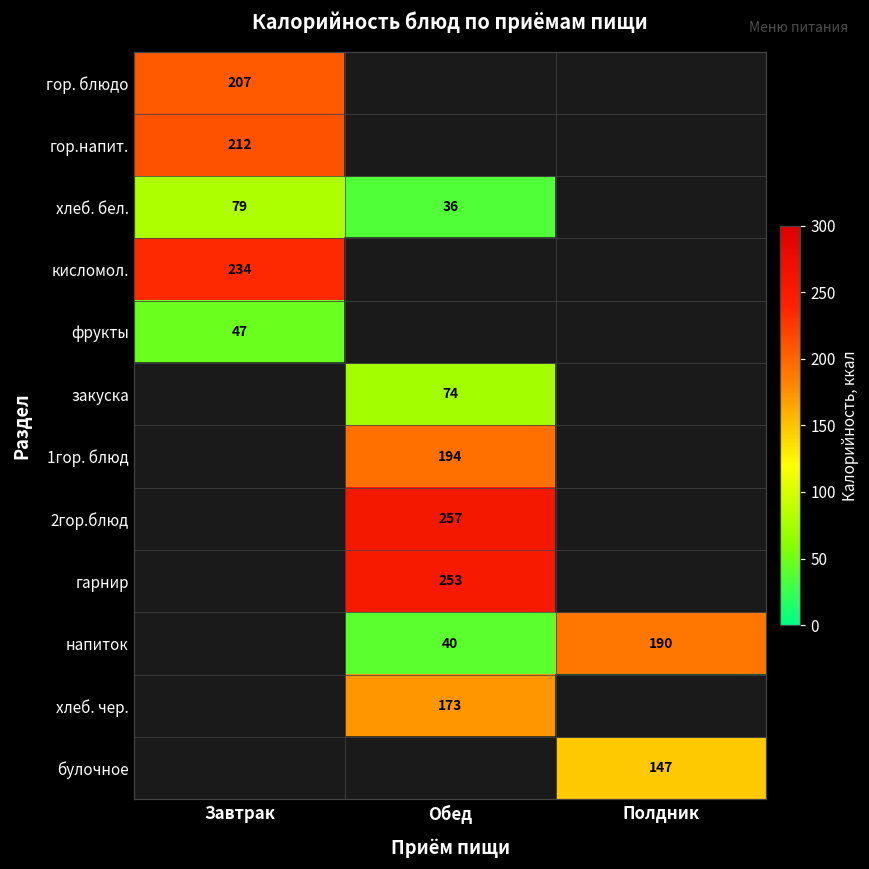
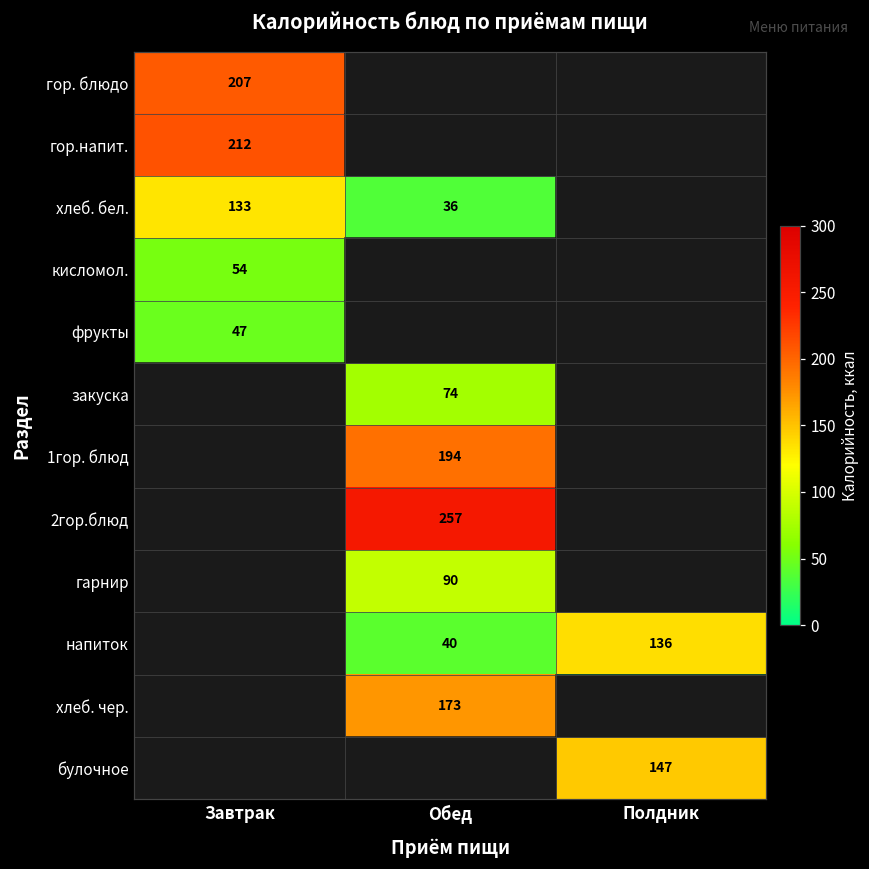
  {
    "гор. блюдо": {
      "Завтрак": 207
    },
    "гор.напит.": {
      "Завтрак": 212
    },
    "хлеб. бел.": {
-     "Завтрак": 79,
+     "Завтрак": 133,
      "Обед": 36
    },
    "кисломол.": {
-     "Завтрак": 234
+     "Завтрак": 54
    },
    "фрукты": {
      "Завтрак": 47
    },
    "закуска": {
      "Обед": 74
    },
    "1гор. блюд": {
      "Обед": 194
    },
    "2гор.блюд": {
      "Обед": 257
    },
    "гарнир": {
-     "Обед": 253
+     "Обед": 90
    },
    "напиток": {
      "Обед": 40,
-     "Полдник": 190
+     "Полдник": 136
    },
    "хлеб. чер.": {
      "Обед": 173
    },
    "булочное": {
      "Полдник": 147
    }
  }
